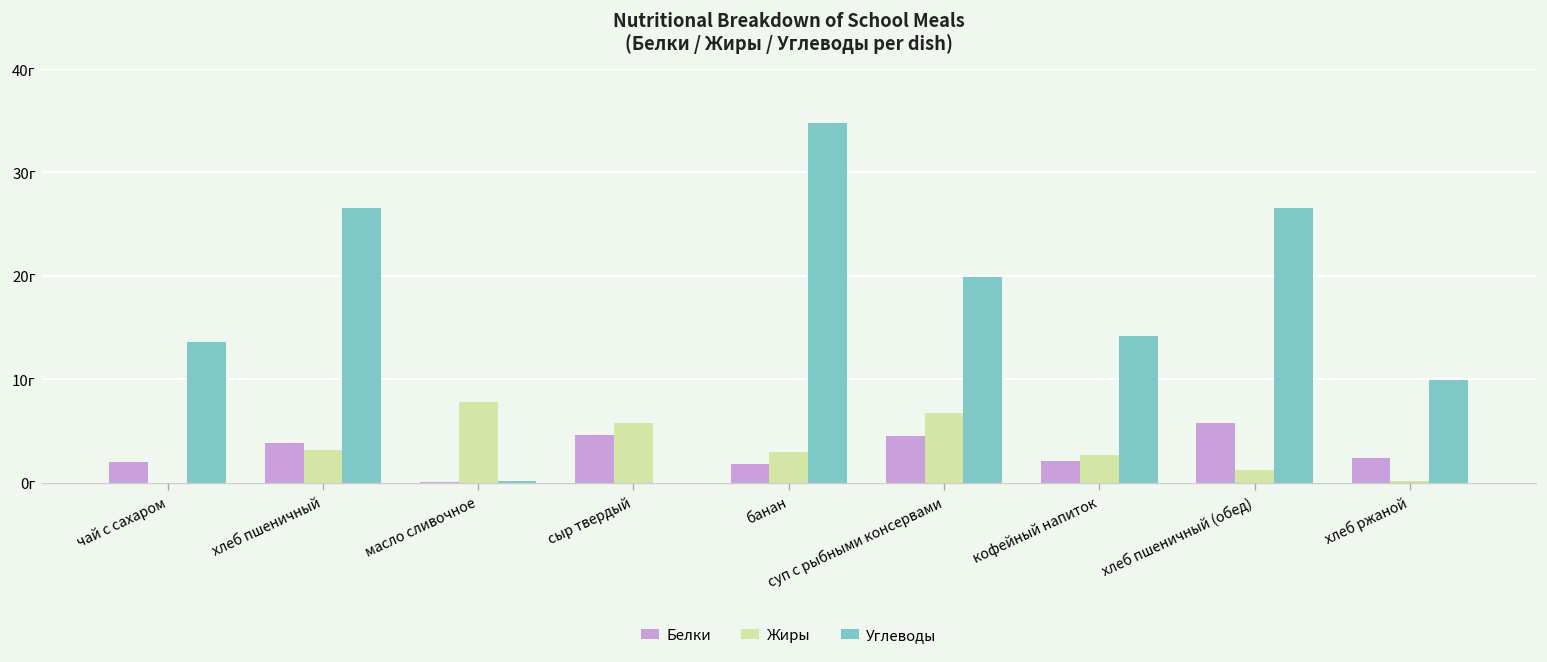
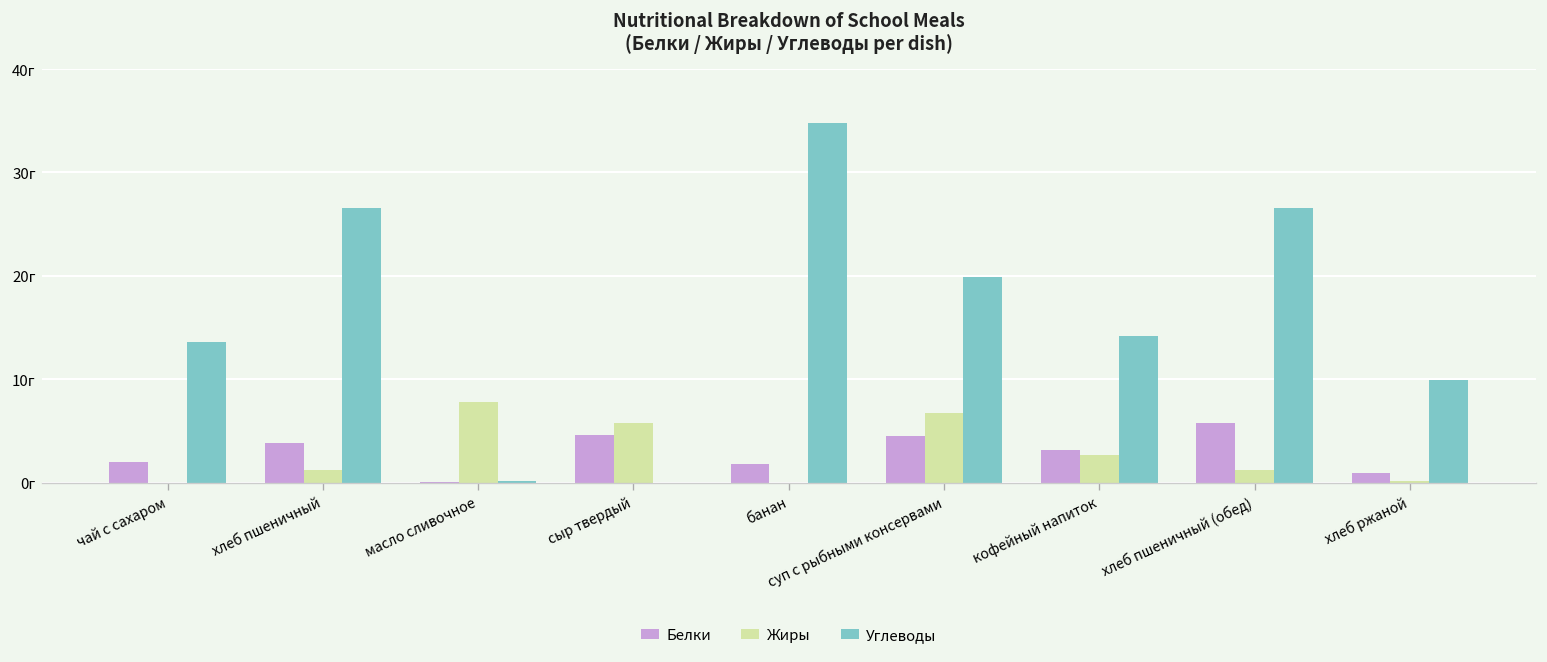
  {
    "Белки": {
      "чай с сахаром": "2г",
      "хлеб пшеничный": "4г",
      "сыр твердый": "5г",
      "банан": "2г",
      "суп с рыбными консервами": "4г",
-     "кофейный напиток": "2г",
+     "кофейный напиток": "3г",
      "хлеб пшеничный (обед)": "6г",
-     "хлеб ржаной": "2г"
+     "хлеб ржаной": "1г"
    },
    "Жиры": {
      "чай с сахаром": "0г",
-     "хлеб пшеничный": "3г",
+     "хлеб пшеничный": "1г",
      "масло сливочное": "8г",
      "сыр твердый": "6г",
-     "банан": "3г",
+     "банан": "0г",
      "суп с рыбными консервами": "7г",
      "кофейный напиток": "3г",
      "хлеб пшеничный (обед)": "1г"
    },
    "Углеводы": {
      "чай с сахаром": "14г",
      "хлеб пшеничный": "27г",
      "сыр твердый": "0г",
      "банан": "35г",
      "суп с рыбными консервами": "20г",
      "кофейный напиток": "14г",
      "хлеб пшеничный (обед)": "27г",
      "хлеб ржаной": "10г"
    }
  }
